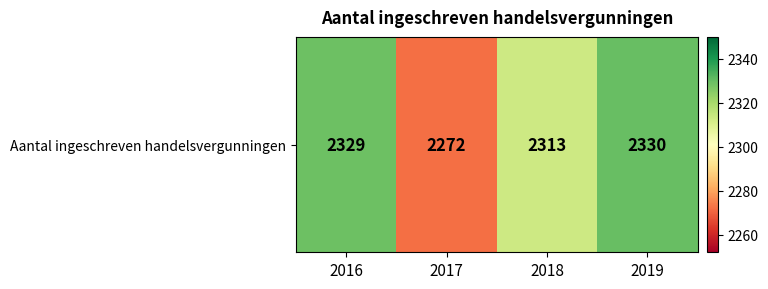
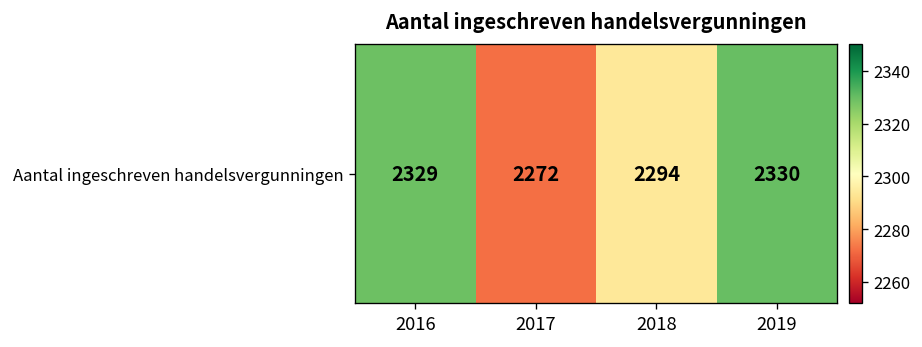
  {
    "Aantal ingeschreven handelsvergunningen": {
      "2016": 2329,
      "2017": 2272,
-     "2018": 2313,
+     "2018": 2294,
      "2019": 2330
    }
  }
